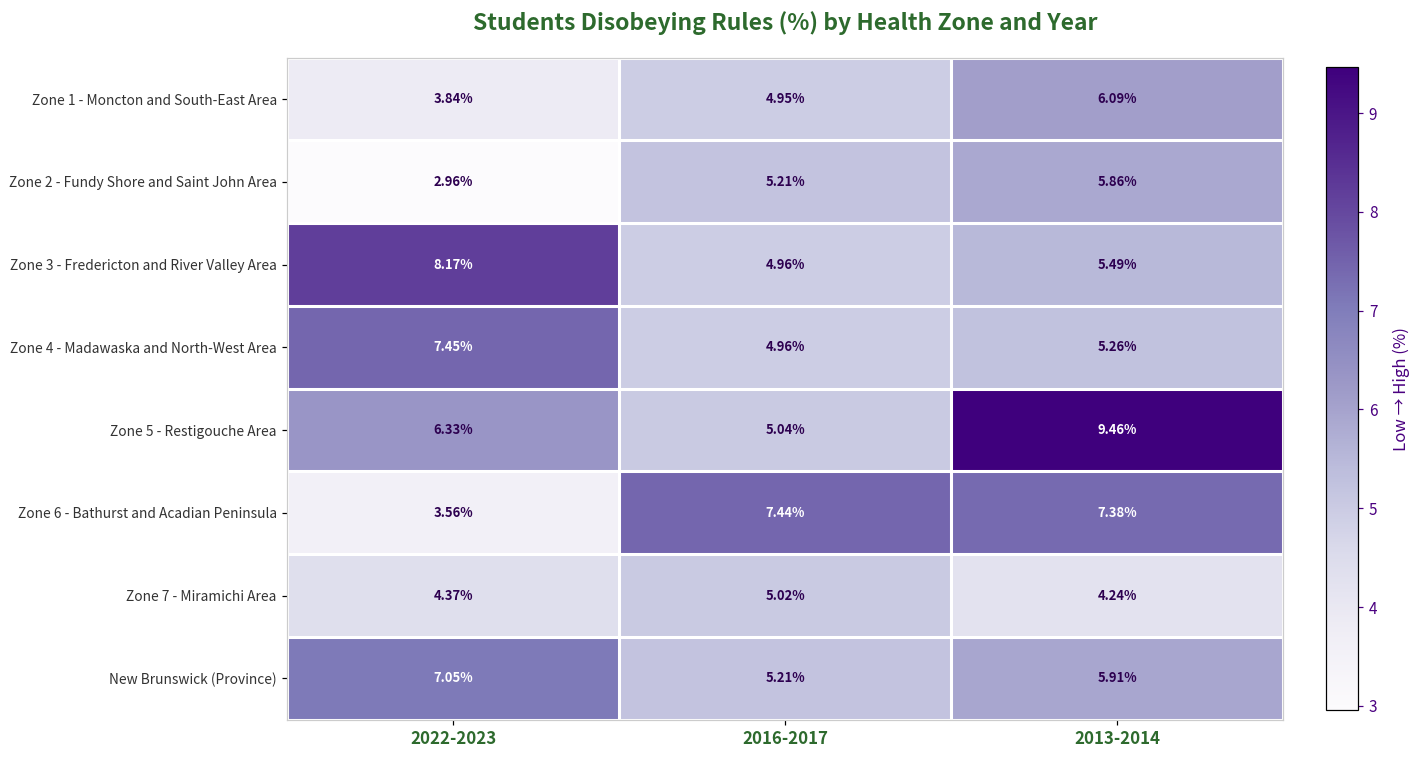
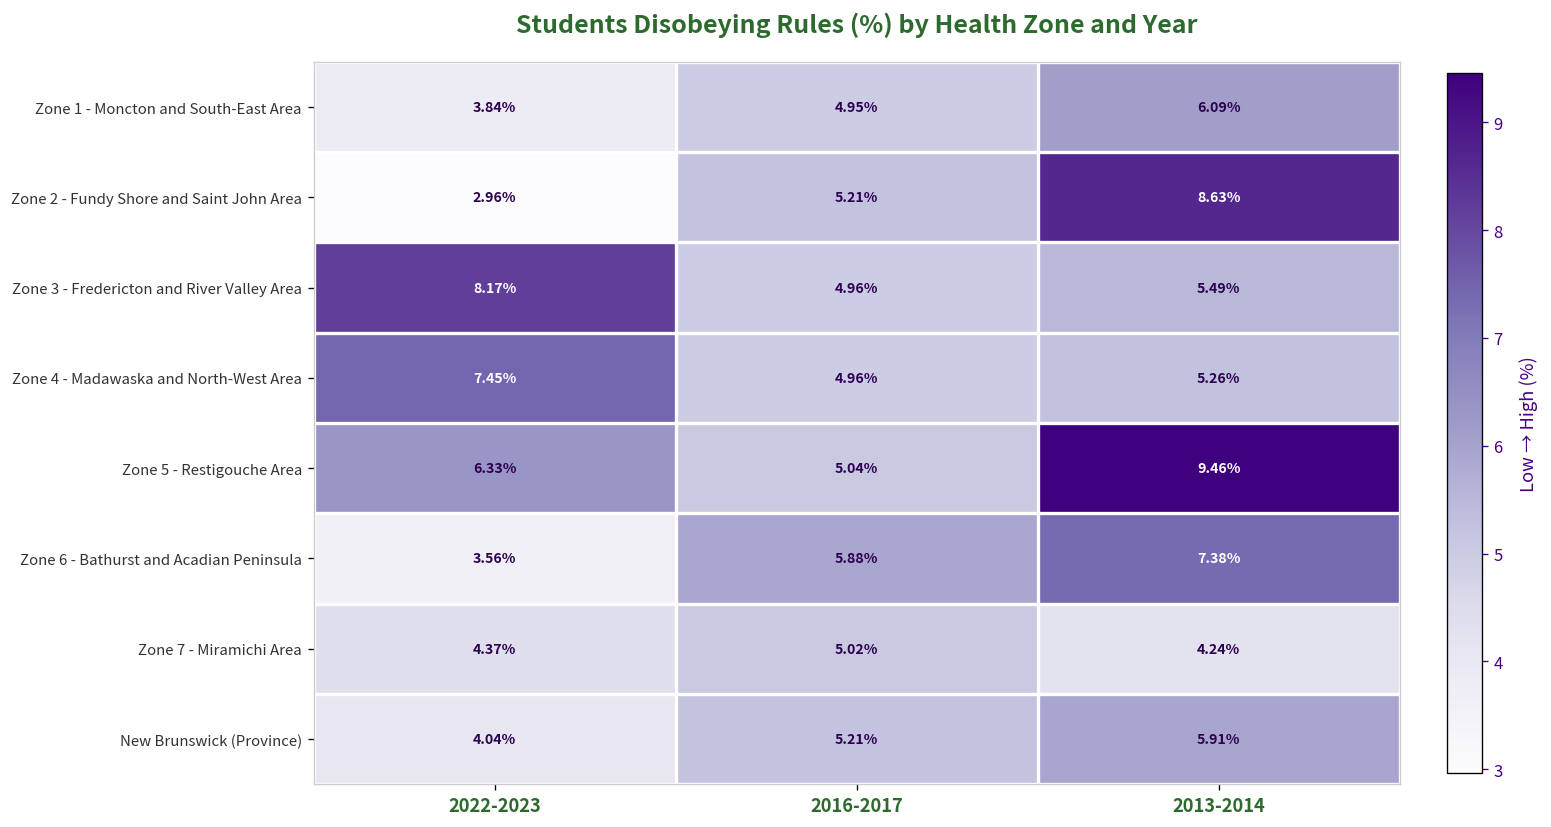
  {
    "Zone 1 - Moncton and South-East Area": {
      "2022-2023": "3.84%",
      "2016-2017": "4.95%",
      "2013-2014": "6.09%"
    },
    "Zone 2 - Fundy Shore and Saint John Area": {
      "2022-2023": "2.96%",
      "2016-2017": "5.21%",
-     "2013-2014": "5.86%"
+     "2013-2014": "8.63%"
    },
    "Zone 3 - Fredericton and River Valley Area": {
      "2022-2023": "8.17%",
      "2016-2017": "4.96%",
      "2013-2014": "5.49%"
    },
    "Zone 4 - Madawaska and North-West Area": {
      "2022-2023": "7.45%",
      "2016-2017": "4.96%",
      "2013-2014": "5.26%"
    },
    "Zone 5 - Restigouche Area": {
      "2022-2023": "6.33%",
      "2016-2017": "5.04%",
      "2013-2014": "9.46%"
    },
    "Zone 6 - Bathurst and Acadian Peninsula": {
      "2022-2023": "3.56%",
-     "2016-2017": "7.44%",
+     "2016-2017": "5.88%",
      "2013-2014": "7.38%"
    },
    "Zone 7 - Miramichi Area": {
      "2022-2023": "4.37%",
      "2016-2017": "5.02%",
      "2013-2014": "4.24%"
    },
    "New Brunswick (Province)": {
-     "2022-2023": "7.05%",
+     "2022-2023": "4.04%",
      "2016-2017": "5.21%",
      "2013-2014": "5.91%"
    }
  }
